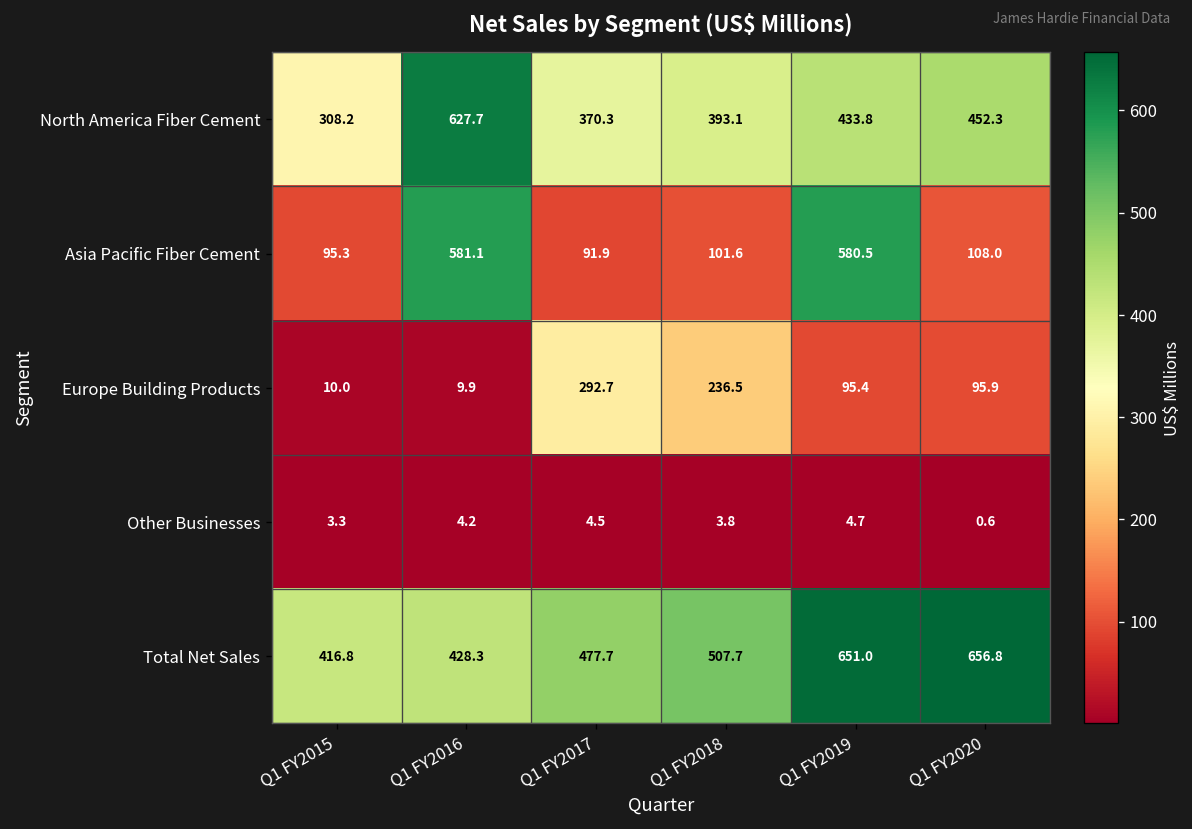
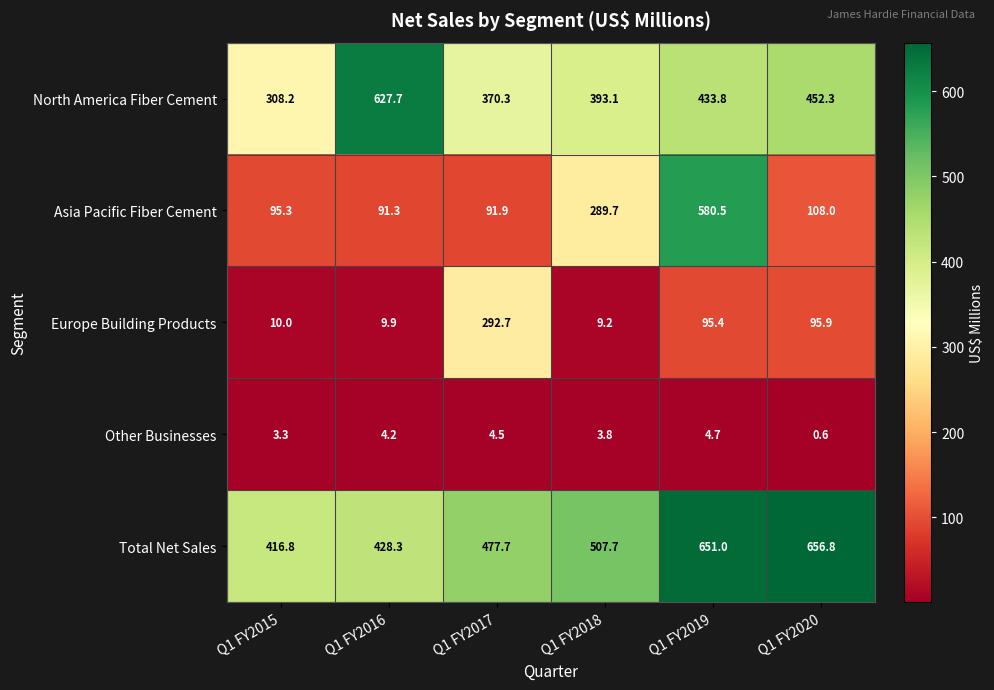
  {
    "North America Fiber Cement": {
      "Q1 FY2015": 308.2,
      "Q1 FY2016": 627.7,
      "Q1 FY2017": 370.3,
      "Q1 FY2018": 393.1,
      "Q1 FY2019": 433.8,
      "Q1 FY2020": 452.3
    },
    "Asia Pacific Fiber Cement": {
      "Q1 FY2015": 95.3,
-     "Q1 FY2016": 581.1,
+     "Q1 FY2016": 91.3,
      "Q1 FY2017": 91.9,
-     "Q1 FY2018": 101.6,
+     "Q1 FY2018": 289.7,
      "Q1 FY2019": 580.5,
      "Q1 FY2020": 108.0
    },
    "Europe Building Products": {
      "Q1 FY2015": 10.0,
      "Q1 FY2016": 9.9,
      "Q1 FY2017": 292.7,
-     "Q1 FY2018": 236.5,
+     "Q1 FY2018": 9.2,
      "Q1 FY2019": 95.4,
      "Q1 FY2020": 95.9
    },
    "Other Businesses": {
      "Q1 FY2015": 3.3,
      "Q1 FY2016": 4.2,
      "Q1 FY2017": 4.5,
      "Q1 FY2018": 3.8,
      "Q1 FY2019": 4.7,
      "Q1 FY2020": 0.6
    },
    "Total Net Sales": {
      "Q1 FY2015": 416.8,
      "Q1 FY2016": 428.3,
      "Q1 FY2017": 477.7,
      "Q1 FY2018": 507.7,
      "Q1 FY2019": 651.0,
      "Q1 FY2020": 656.8
    }
  }
